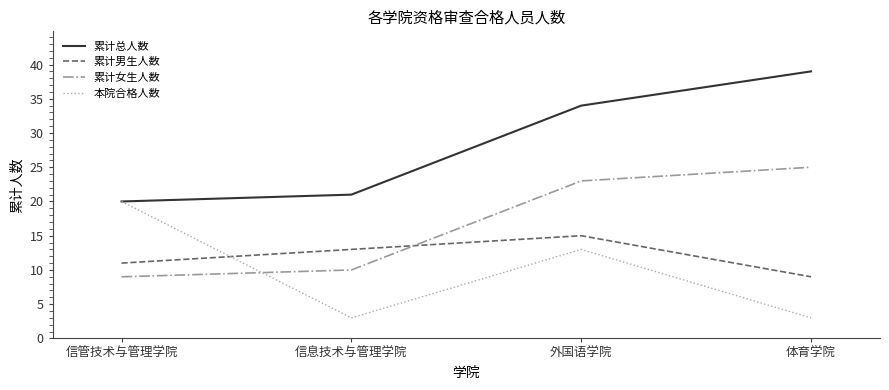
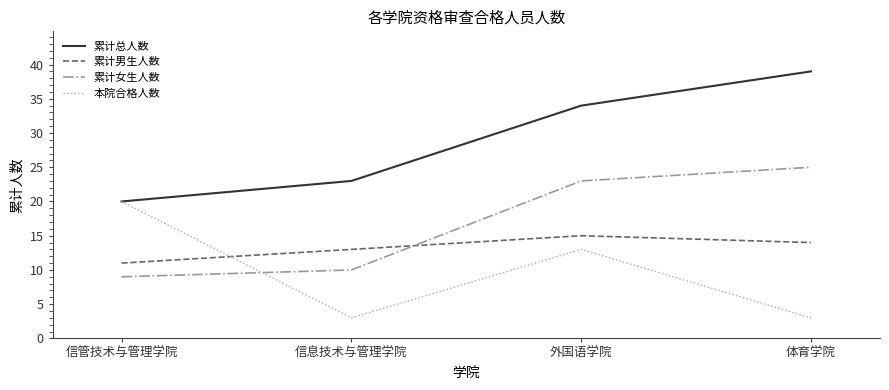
  {
    "累计总人数": {
-     "信息技术与管理学院": 21,
+     "信息技术与管理学院": 23,
      "外国语学院": 34,
      "体育学院": 39
    },
    "累计男生人数": {
      "信管技术与管理学院": 11,
      "信息技术与管理学院": 13,
      "外国语学院": 15,
-     "体育学院": 9
+     "体育学院": 14
    }
  }
